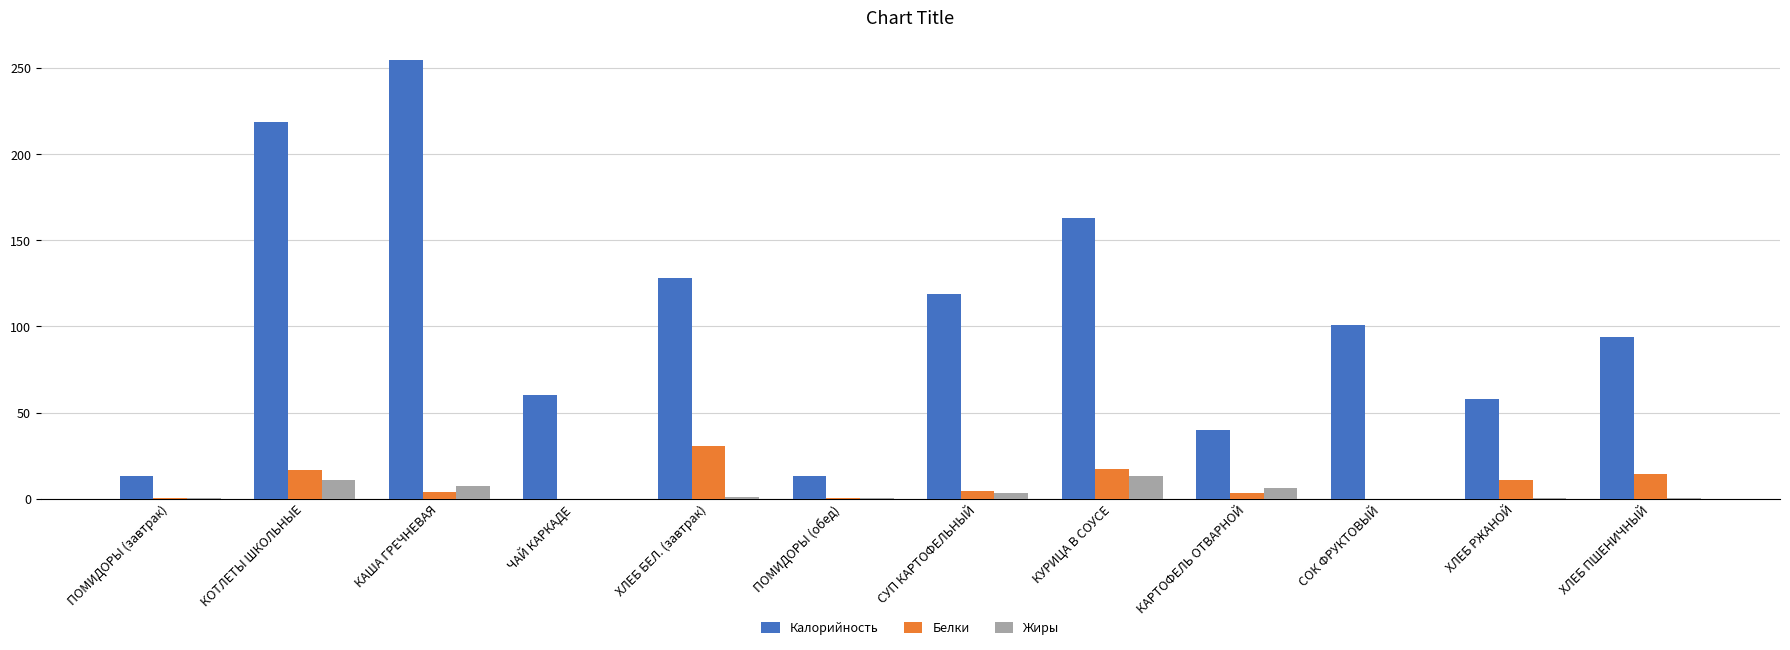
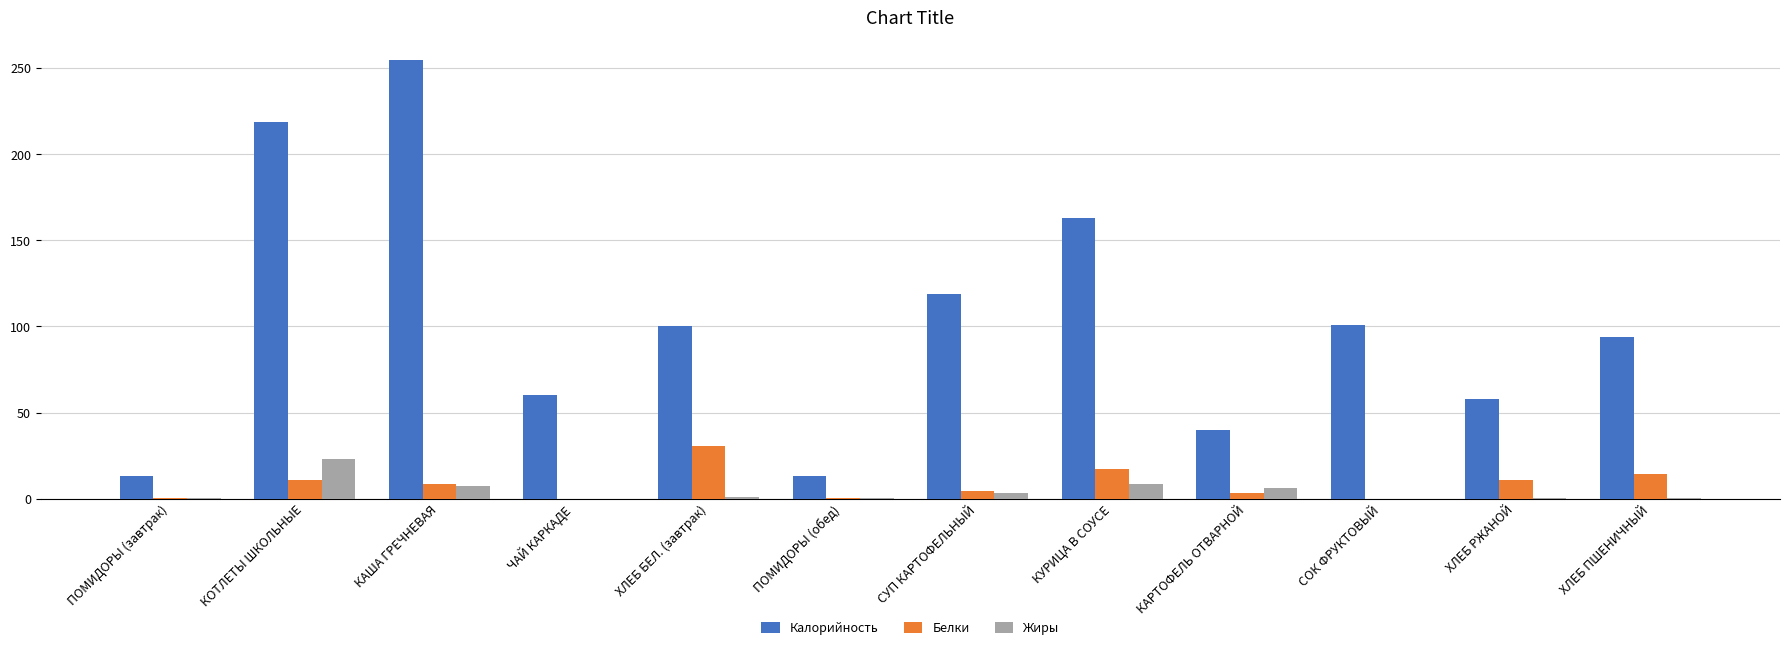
  {
    "Калорийность": {
      "ПОМИДОРЫ (завтрак)": 13,
      "КОТЛЕТЫ ШКОЛЬНЫЕ": 219,
      "КАША ГРЕЧНЕВАЯ": 255,
      "ЧАЙ КАРКАДЕ": 60,
-     "ХЛЕБ БЕЛ. (завтрак)": 128,
+     "ХЛЕБ БЕЛ. (завтрак)": 100,
      "ПОМИДОРЫ (обед)": 13,
      "СУП КАРТОФЕЛЬНЫЙ": 119,
      "КУРИЦА В СОУСЕ": 163,
      "КАРТОФЕЛЬ ОТВАРНОЙ": 40,
      "СОК ФРУКТОВЫЙ": 101,
      "ХЛЕБ РЖАНОЙ": 58,
      "ХЛЕБ ПШЕНИЧНЫЙ": 94
    },
    "Белки": {
-     "КОТЛЕТЫ ШКОЛЬНЫЕ": 17,
-     "КАША ГРЕЧНЕВАЯ": 4,
+     "КОТЛЕТЫ ШКОЛЬНЫЕ": 11,
+     "КАША ГРЕЧНЕВАЯ": 9,
      "ЧАЙ КАРКАДЕ": 0,
      "ХЛЕБ БЕЛ. (завтрак)": 30,
      "СУП КАРТОФЕЛЬНЫЙ": 5,
      "КУРИЦА В СОУСЕ": 17,
      "КАРТОФЕЛЬ ОТВАРНОЙ": 3,
      "СОК ФРУКТОВЫЙ": 0,
      "ХЛЕБ РЖАНОЙ": 11,
      "ХЛЕБ ПШЕНИЧНЫЙ": 15
    },
    "Жиры": {
-     "КОТЛЕТЫ ШКОЛЬНЫЕ": 11,
+     "КОТЛЕТЫ ШКОЛЬНЫЕ": 23,
      "КАША ГРЕЧНЕВАЯ": 7,
      "СУП КАРТОФЕЛЬНЫЙ": 3,
-     "КУРИЦА В СОУСЕ": 13,
+     "КУРИЦА В СОУСЕ": 9,
      "КАРТОФЕЛЬ ОТВАРНОЙ": 6,
      "СОК ФРУКТОВЫЙ": 0
    }
  }
